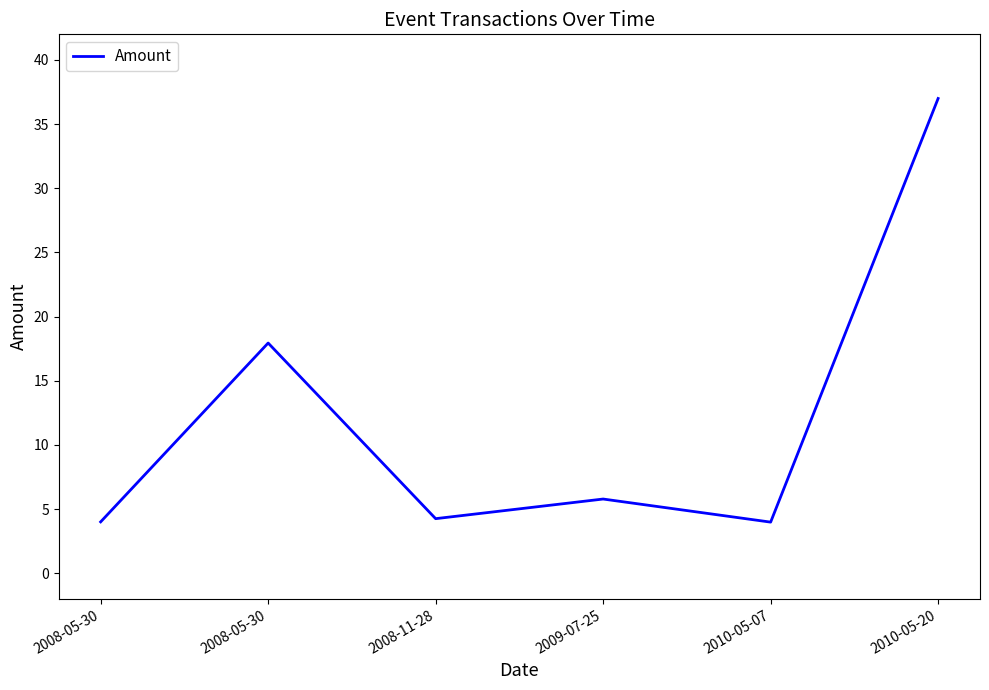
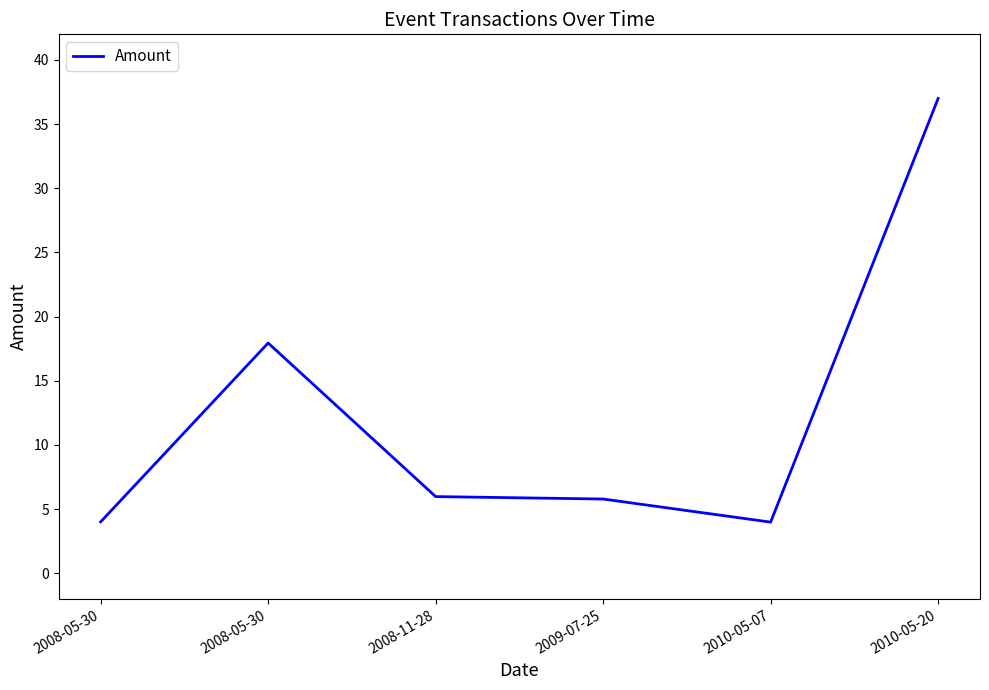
  {
-   "2008-11-28": 4.3,
+   "2008-11-28": 6.0,
    "2009-07-25": 5.8,
    "2010-05-07": 4.0,
    "2010-05-20": 37.0
  }
